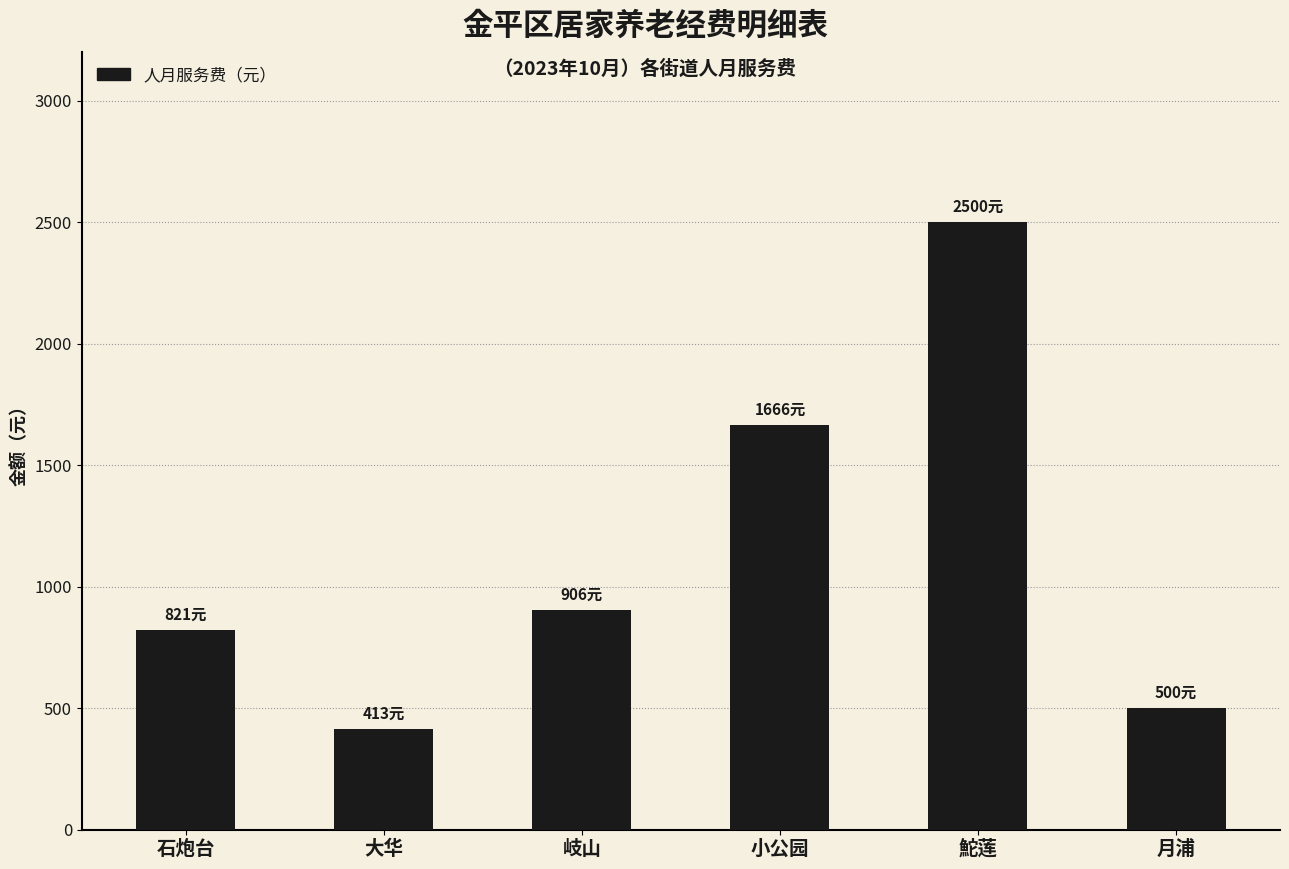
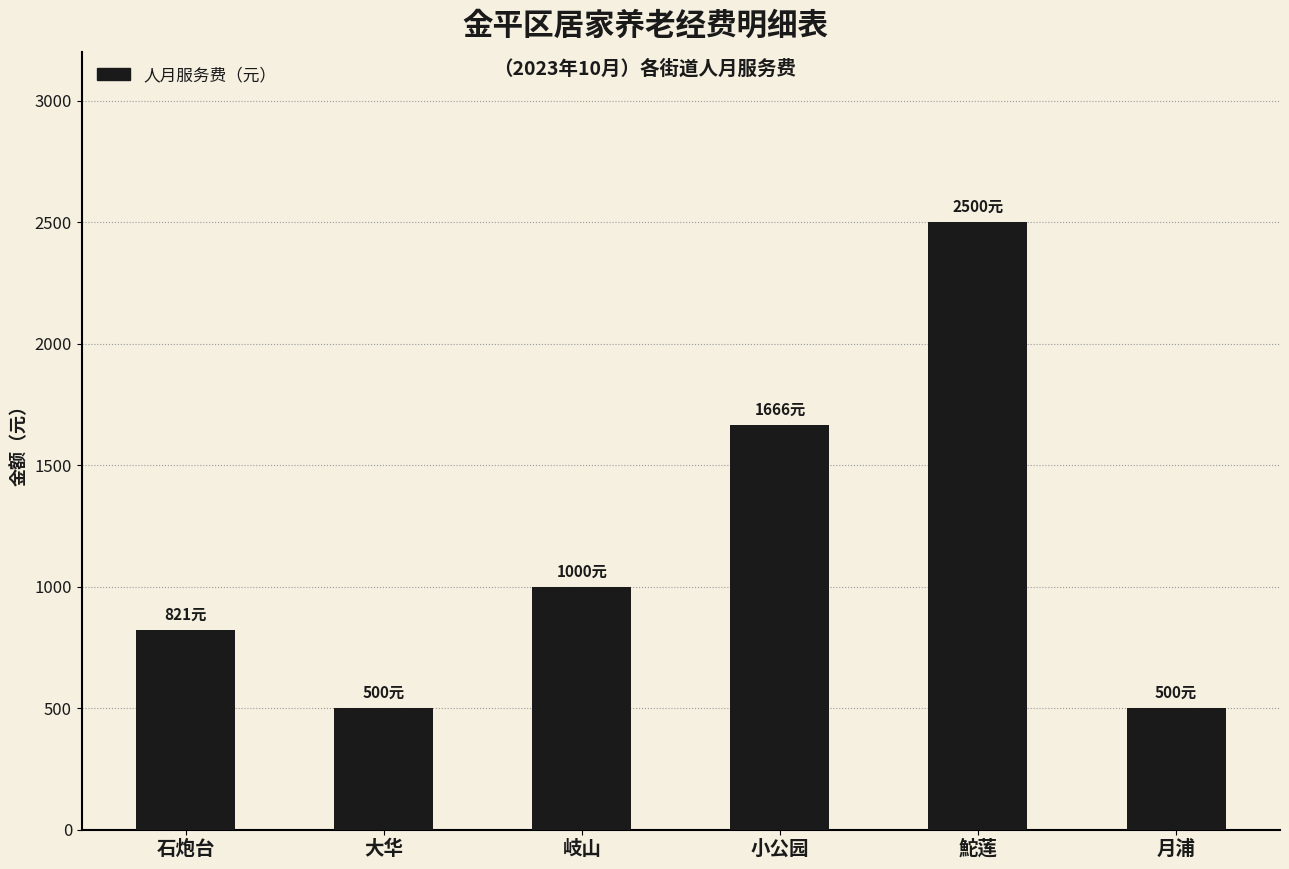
  {
    "石炮台": "821元",
-   "大华": "413元",
-   "岐山": "906元",
+   "大华": "500元",
+   "岐山": "1000元",
    "小公园": "1666元",
    "鮀莲": "2500元",
    "月浦": "500元"
  }
